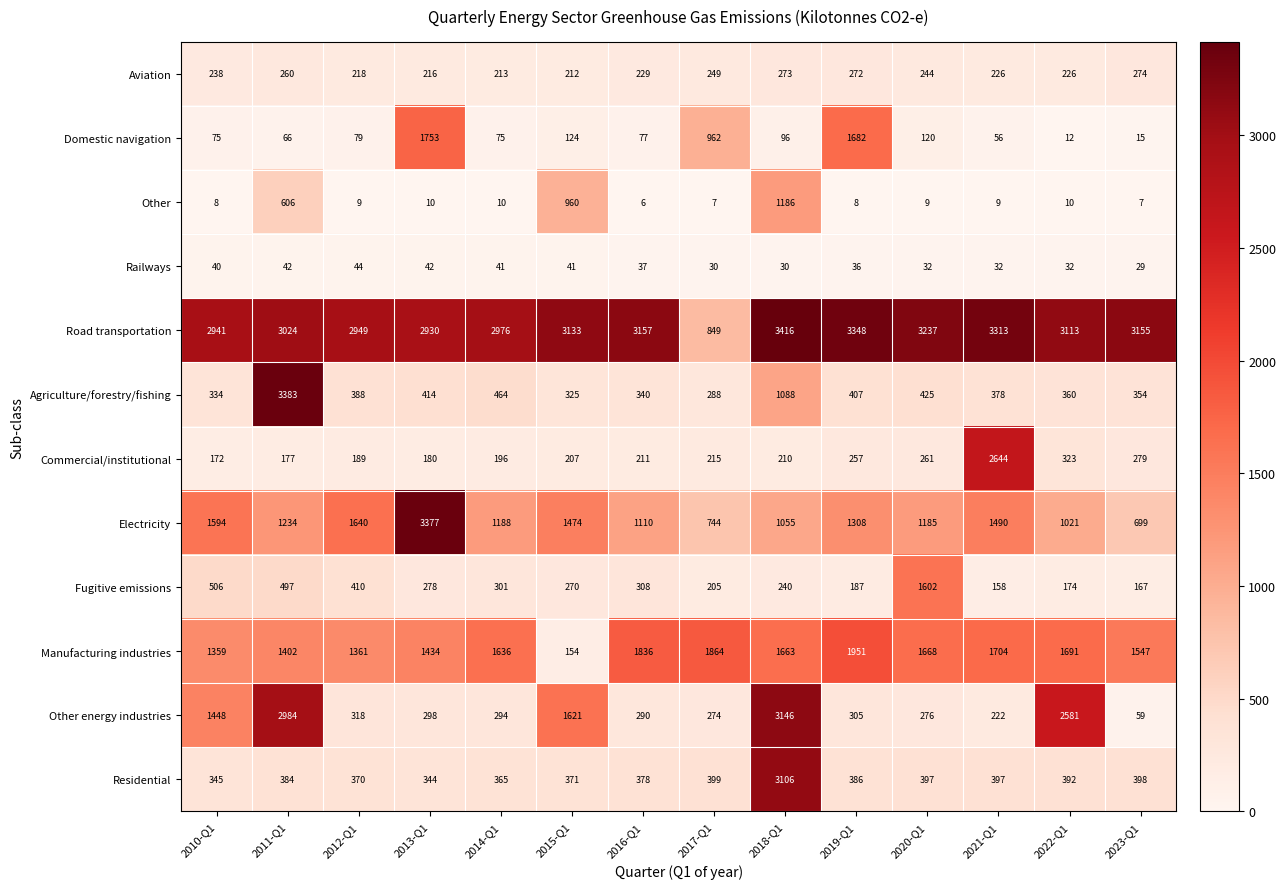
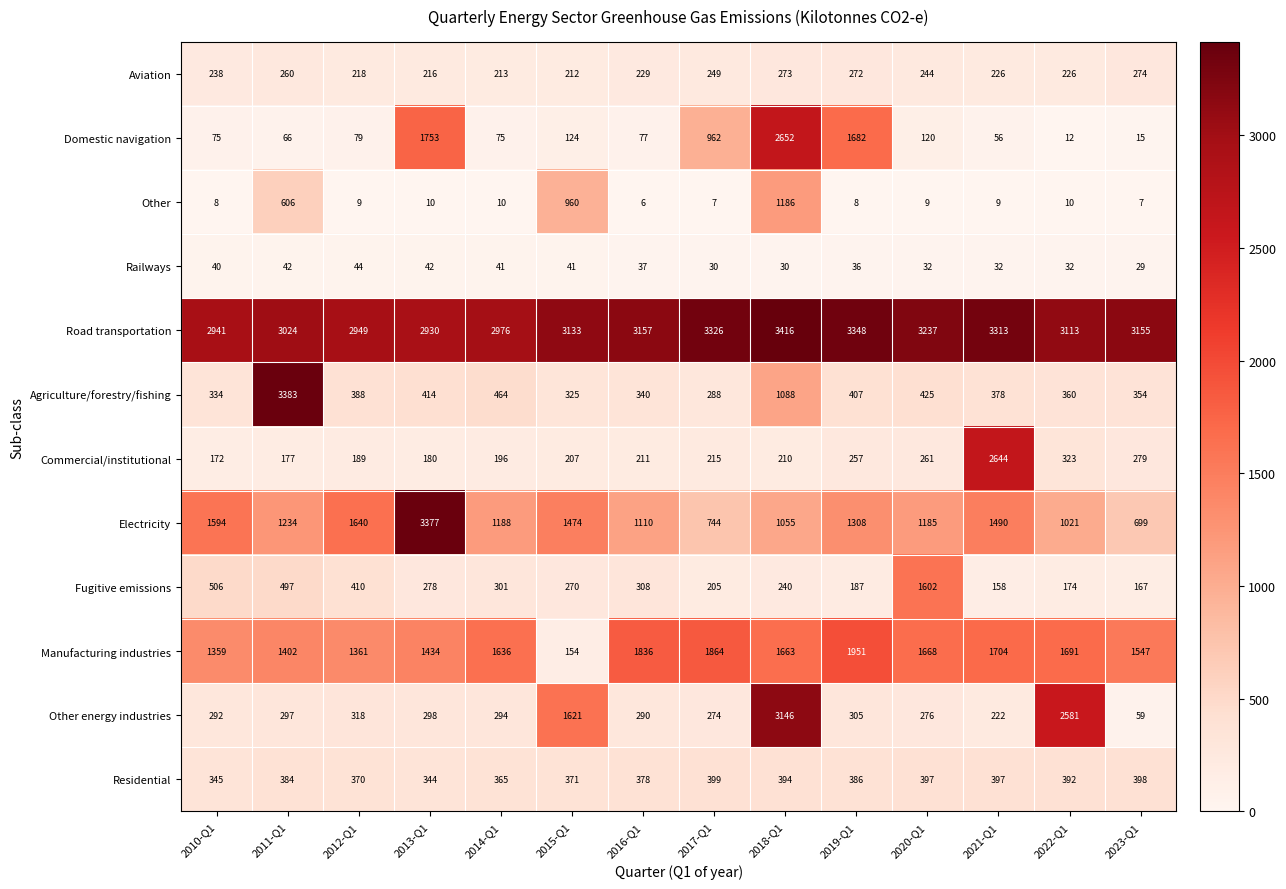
  {
    "Aviation": {
      "2010-Q1": 238,
      "2011-Q1": 260,
      "2012-Q1": 218,
      "2013-Q1": 216,
      "2014-Q1": 213,
      "2015-Q1": 212,
      "2016-Q1": 229,
      "2017-Q1": 249,
      "2018-Q1": 273,
      "2019-Q1": 272,
      "2020-Q1": 244,
      "2021-Q1": 226,
      "2022-Q1": 226,
      "2023-Q1": 274
    },
    "Domestic navigation": {
      "2010-Q1": 75,
      "2011-Q1": 66,
      "2012-Q1": 79,
      "2013-Q1": 1753,
      "2014-Q1": 75,
      "2015-Q1": 124,
      "2016-Q1": 77,
      "2017-Q1": 962,
-     "2018-Q1": 96,
+     "2018-Q1": 2652,
      "2019-Q1": 1682,
      "2020-Q1": 120,
      "2021-Q1": 56,
      "2022-Q1": 12,
      "2023-Q1": 15
    },
    "Other": {
      "2010-Q1": 8,
      "2011-Q1": 606,
      "2012-Q1": 9,
      "2013-Q1": 10,
      "2014-Q1": 10,
      "2015-Q1": 960,
      "2016-Q1": 6,
      "2017-Q1": 7,
      "2018-Q1": 1186,
      "2019-Q1": 8,
      "2020-Q1": 9,
      "2021-Q1": 9,
      "2022-Q1": 10,
      "2023-Q1": 7
    },
    "Railways": {
      "2010-Q1": 40,
      "2011-Q1": 42,
      "2012-Q1": 44,
      "2013-Q1": 42,
      "2014-Q1": 41,
      "2015-Q1": 41,
      "2016-Q1": 37,
      "2017-Q1": 30,
      "2018-Q1": 30,
      "2019-Q1": 36,
      "2020-Q1": 32,
      "2021-Q1": 32,
      "2022-Q1": 32,
      "2023-Q1": 29
    },
    "Road transportation": {
      "2010-Q1": 2941,
      "2011-Q1": 3024,
      "2012-Q1": 2949,
      "2013-Q1": 2930,
      "2014-Q1": 2976,
      "2015-Q1": 3133,
      "2016-Q1": 3157,
-     "2017-Q1": 849,
+     "2017-Q1": 3326,
      "2018-Q1": 3416,
      "2019-Q1": 3348,
      "2020-Q1": 3237,
      "2021-Q1": 3313,
      "2022-Q1": 3113,
      "2023-Q1": 3155
    },
    "Agriculture/forestry/fishing": {
      "2010-Q1": 334,
      "2011-Q1": 3383,
      "2012-Q1": 388,
      "2013-Q1": 414,
      "2014-Q1": 464,
      "2015-Q1": 325,
      "2016-Q1": 340,
      "2017-Q1": 288,
      "2018-Q1": 1088,
      "2019-Q1": 407,
      "2020-Q1": 425,
      "2021-Q1": 378,
      "2022-Q1": 360,
      "2023-Q1": 354
    },
    "Commercial/institutional": {
      "2010-Q1": 172,
      "2011-Q1": 177,
      "2012-Q1": 189,
      "2013-Q1": 180,
      "2014-Q1": 196,
      "2015-Q1": 207,
      "2016-Q1": 211,
      "2017-Q1": 215,
      "2018-Q1": 210,
      "2019-Q1": 257,
      "2020-Q1": 261,
      "2021-Q1": 2644,
      "2022-Q1": 323,
      "2023-Q1": 279
    },
    "Electricity": {
      "2010-Q1": 1594,
      "2011-Q1": 1234,
      "2012-Q1": 1640,
      "2013-Q1": 3377,
      "2014-Q1": 1188,
      "2015-Q1": 1474,
      "2016-Q1": 1110,
      "2017-Q1": 744,
      "2018-Q1": 1055,
      "2019-Q1": 1308,
      "2020-Q1": 1185,
      "2021-Q1": 1490,
      "2022-Q1": 1021,
      "2023-Q1": 699
    },
    "Fugitive emissions": {
      "2010-Q1": 506,
      "2011-Q1": 497,
      "2012-Q1": 410,
      "2013-Q1": 278,
      "2014-Q1": 301,
      "2015-Q1": 270,
      "2016-Q1": 308,
      "2017-Q1": 205,
      "2018-Q1": 240,
      "2019-Q1": 187,
      "2020-Q1": 1602,
      "2021-Q1": 158,
      "2022-Q1": 174,
      "2023-Q1": 167
    },
    "Manufacturing industries": {
      "2010-Q1": 1359,
      "2011-Q1": 1402,
      "2012-Q1": 1361,
      "2013-Q1": 1434,
      "2014-Q1": 1636,
      "2015-Q1": 154,
      "2016-Q1": 1836,
      "2017-Q1": 1864,
      "2018-Q1": 1663,
      "2019-Q1": 1951,
      "2020-Q1": 1668,
      "2021-Q1": 1704,
      "2022-Q1": 1691,
      "2023-Q1": 1547
    },
    "Other energy industries": {
-     "2010-Q1": 1448,
-     "2011-Q1": 2984,
+     "2010-Q1": 292,
+     "2011-Q1": 297,
      "2012-Q1": 318,
      "2013-Q1": 298,
      "2014-Q1": 294,
      "2015-Q1": 1621,
      "2016-Q1": 290,
      "2017-Q1": 274,
      "2018-Q1": 3146,
      "2019-Q1": 305,
      "2020-Q1": 276,
      "2021-Q1": 222,
      "2022-Q1": 2581,
      "2023-Q1": 59
    },
    "Residential": {
      "2010-Q1": 345,
      "2011-Q1": 384,
      "2012-Q1": 370,
      "2013-Q1": 344,
      "2014-Q1": 365,
      "2015-Q1": 371,
      "2016-Q1": 378,
      "2017-Q1": 399,
-     "2018-Q1": 3106,
+     "2018-Q1": 394,
      "2019-Q1": 386,
      "2020-Q1": 397,
      "2021-Q1": 397,
      "2022-Q1": 392,
      "2023-Q1": 398
    }
  }
